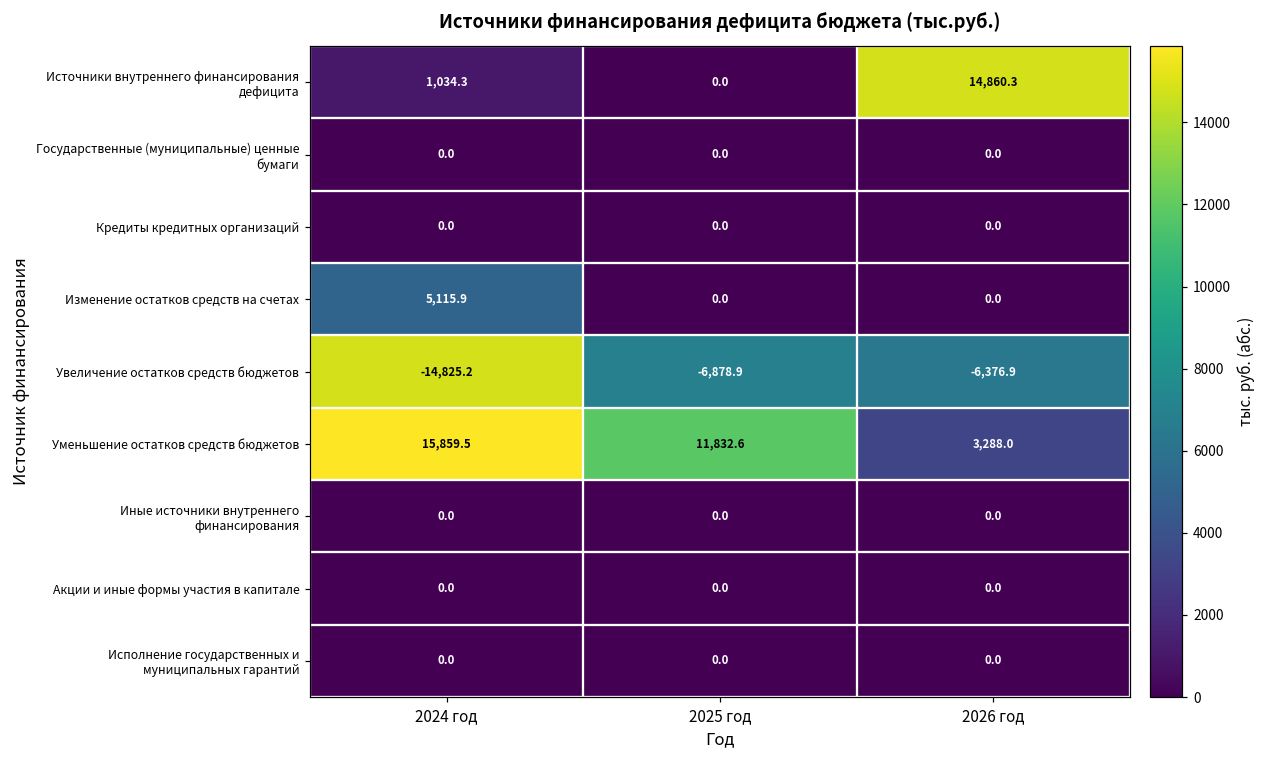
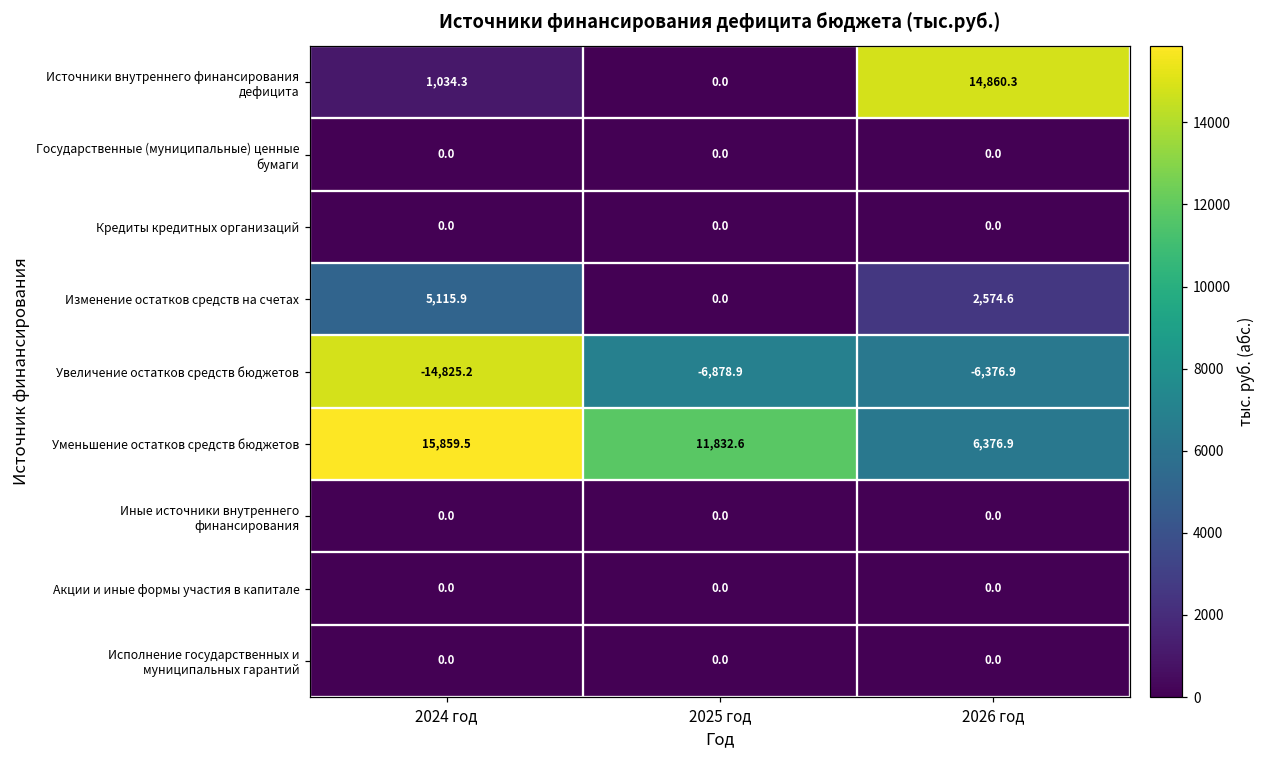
  {
    "Источники внутреннего финансирования дефицита": {
      "2024 год": "1,034.3",
      "2025 год": "0.0",
      "2026 год": "14,860.3"
    },
    "Государственные (муниципальные) ценные бумаги": {
      "2024 год": "0.0",
      "2025 год": "0.0",
      "2026 год": "0.0"
    },
    "Кредиты кредитных организаций": {
      "2024 год": "0.0",
      "2025 год": "0.0",
      "2026 год": "0.0"
    },
    "Изменение остатков средств на счетах": {
      "2024 год": "5,115.9",
      "2025 год": "0.0",
-     "2026 год": "0.0"
+     "2026 год": "2,574.6"
    },
    "Увеличение остатков средств бюджетов": {
      "2024 год": "-14,825.2",
      "2025 год": "-6,878.9",
      "2026 год": "-6,376.9"
    },
    "Уменьшение остатков средств бюджетов": {
      "2024 год": "15,859.5",
      "2025 год": "11,832.6",
-     "2026 год": "3,288.0"
+     "2026 год": "6,376.9"
    },
    "Иные источники внутреннего финансирования": {
      "2024 год": "0.0",
      "2025 год": "0.0",
      "2026 год": "0.0"
    },
    "Акции и иные формы участия в капитале": {
      "2024 год": "0.0",
      "2025 год": "0.0",
      "2026 год": "0.0"
    },
    "Исполнение государственных и муниципальных гарантий": {
      "2024 год": "0.0",
      "2025 год": "0.0",
      "2026 год": "0.0"
    }
  }
